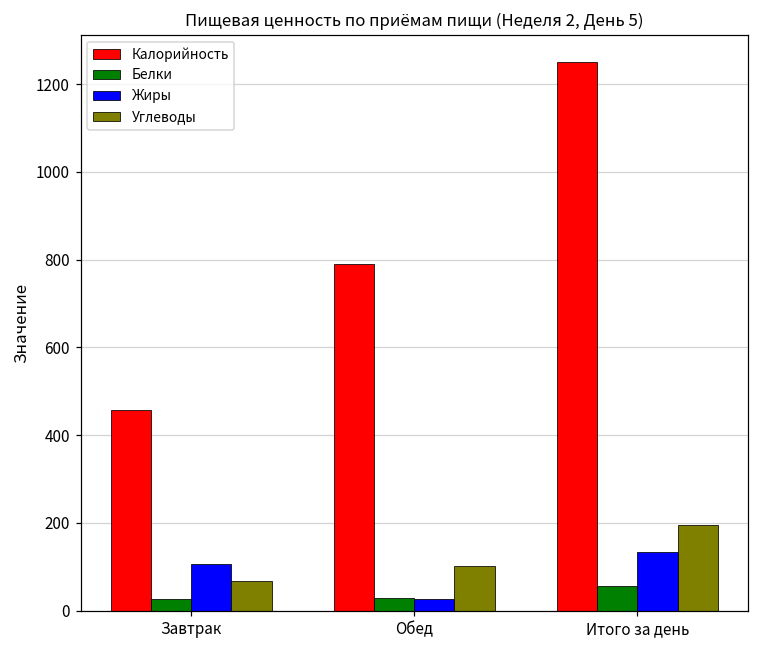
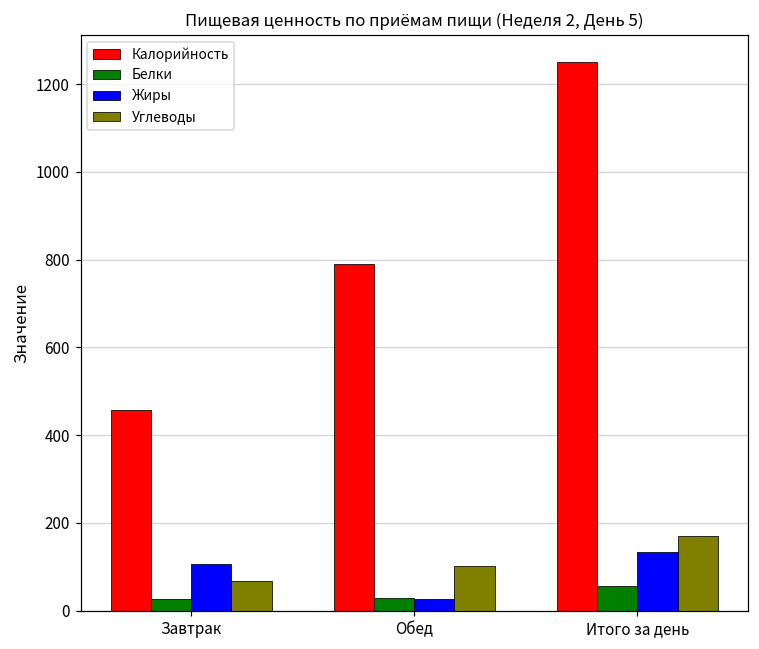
  {
    "Калорийность": {
      "Завтрак": 460,
      "Обед": 790,
      "Итого за день": 1250
    },
    "Белки": {
      "Завтрак": 30,
      "Обед": 30,
      "Итого за день": 60
    },
    "Жиры": {
      "Завтрак": 110,
      "Обед": 30,
      "Итого за день": 130
    },
    "Углеводы": {
      "Завтрак": 70,
      "Обед": 100,
-     "Итого за день": 200
+     "Итого за день": 170
    }
  }
